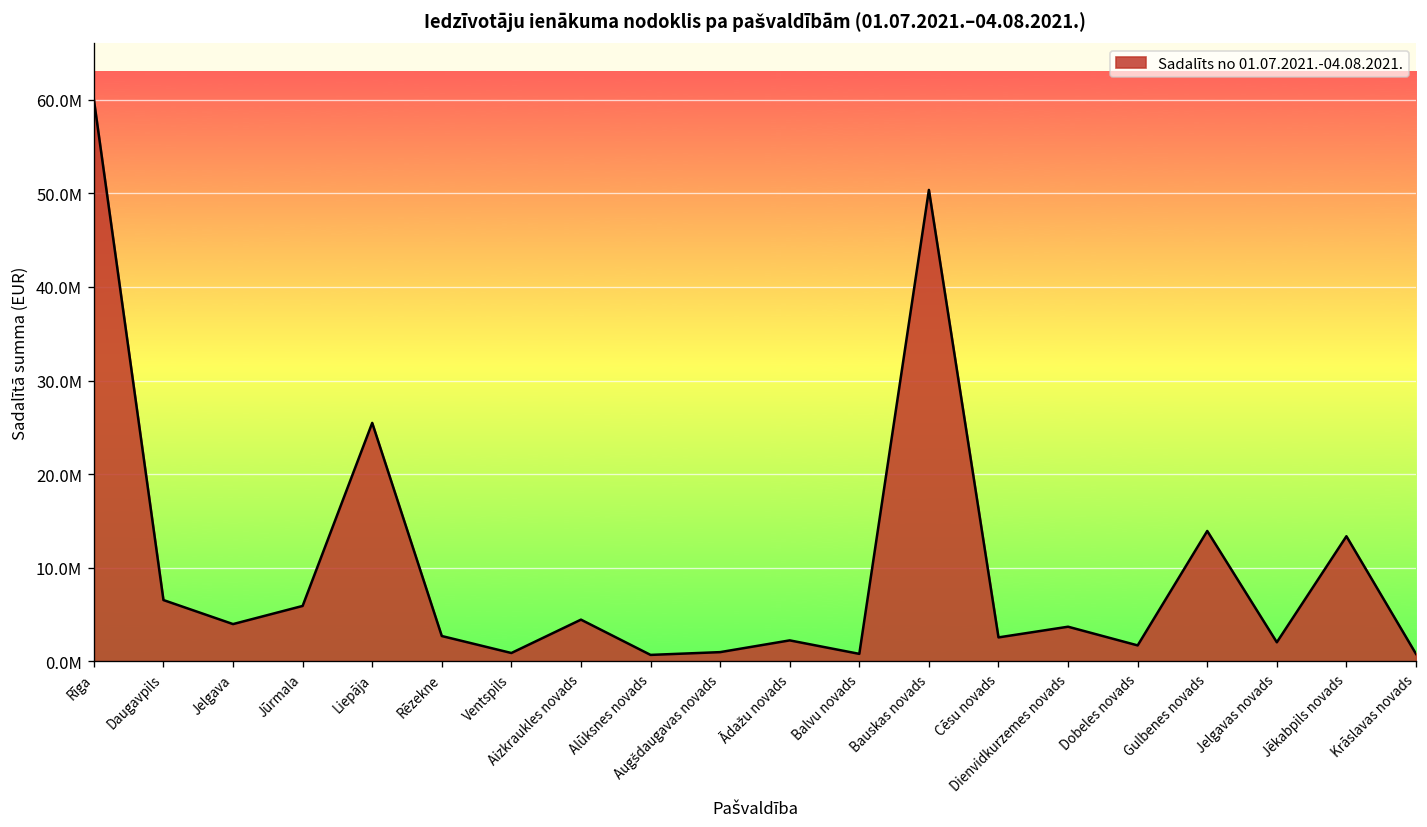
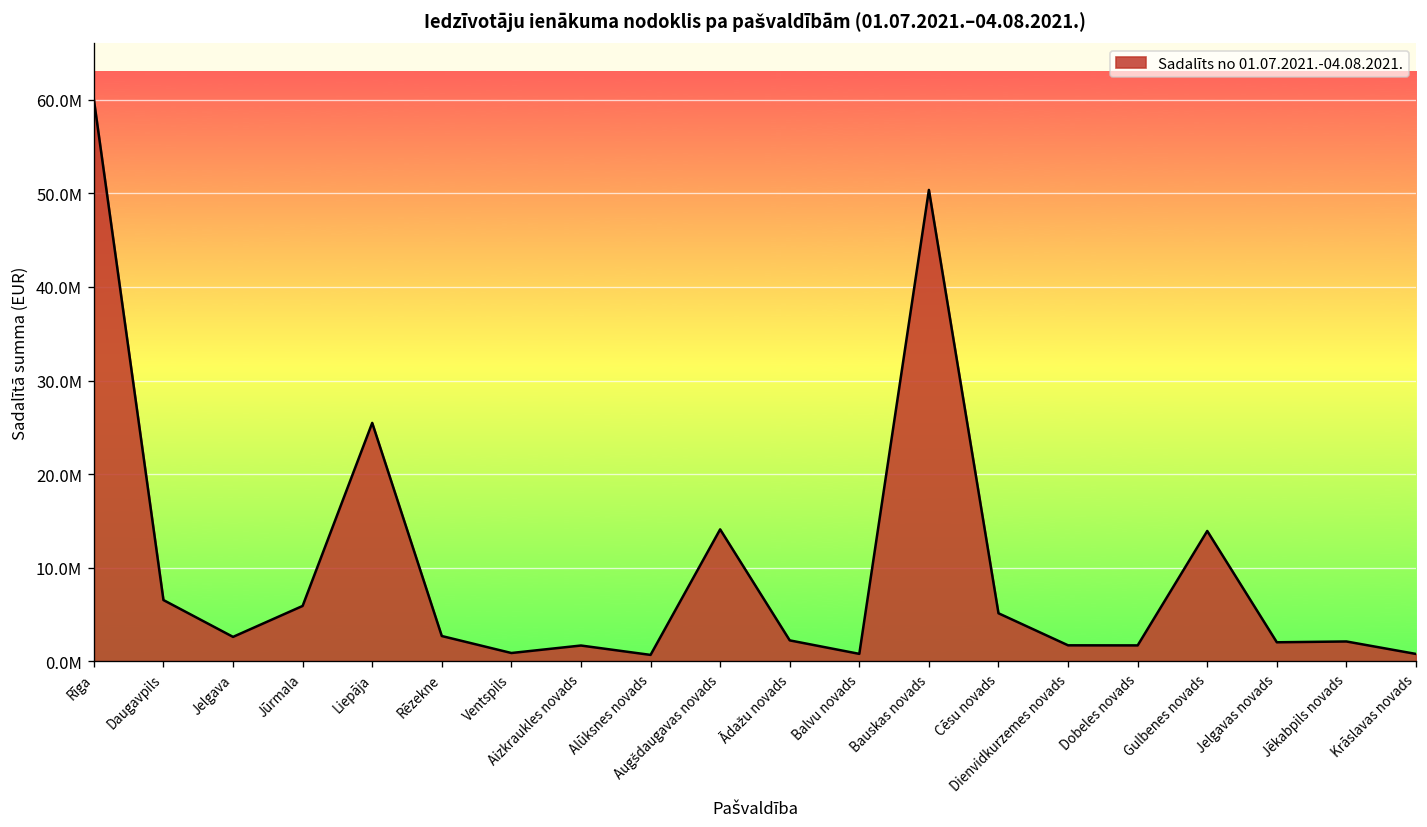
  {
    "Rīga": 60000000,
    "Daugavpils": 7000000,
-   "Jelgava": 4000000,
+   "Jelgava": 3000000,
    "Jūrmala": 6000000,
    "Liepāja": 25000000,
    "Rēzekne": 3000000,
    "Ventspils": 1000000,
-   "Aizkraukles novads": 4000000,
+   "Aizkraukles novads": 2000000,
    "Alūksnes novads": 1000000,
-   "Augšdaugavas novads": 1000000,
+   "Augšdaugavas novads": 14000000,
    "Ādažu novads": 2000000,
    "Balvu novads": 1000000,
    "Bauskas novads": 50000000,
-   "Cēsu novads": 3000000,
-   "Dienvidkurzemes novads": 4000000,
+   "Cēsu novads": 5000000,
+   "Dienvidkurzemes novads": 2000000,
    "Dobeles novads": 2000000,
    "Gulbenes novads": 14000000,
    "Jelgavas novads": 2000000,
-   "Jēkabpils novads": 13000000,
+   "Jēkabpils novads": 2000000,
    "Krāslavas novads": 1000000
  }
